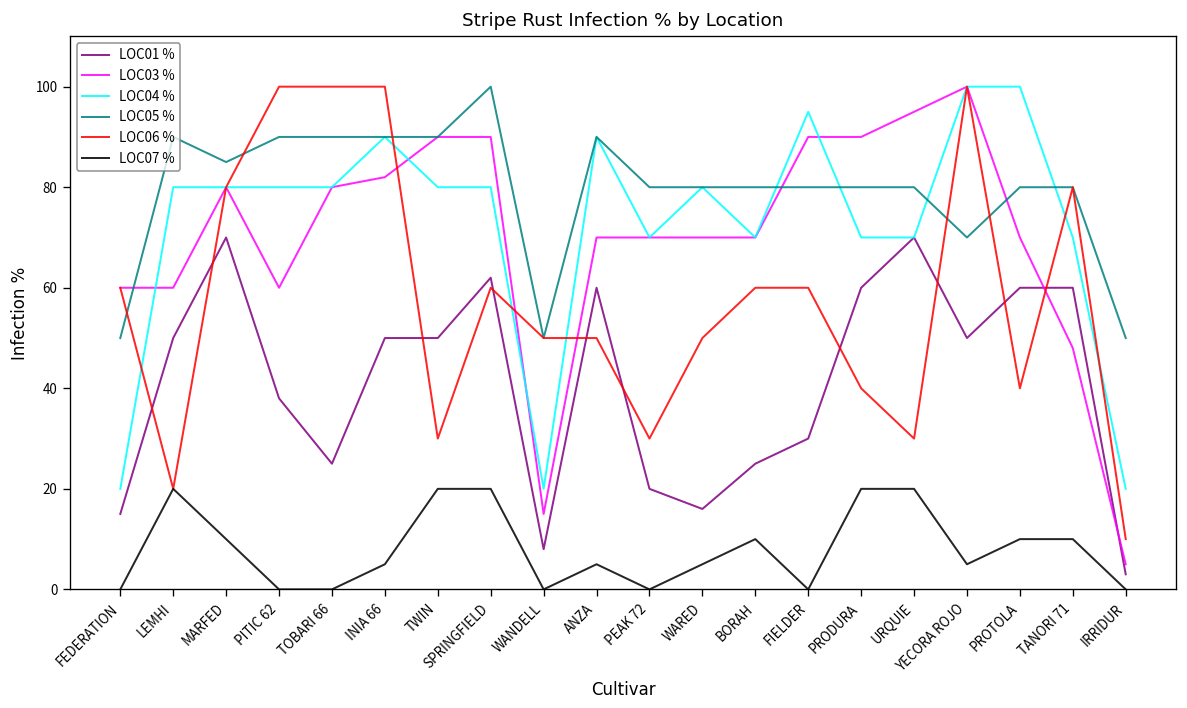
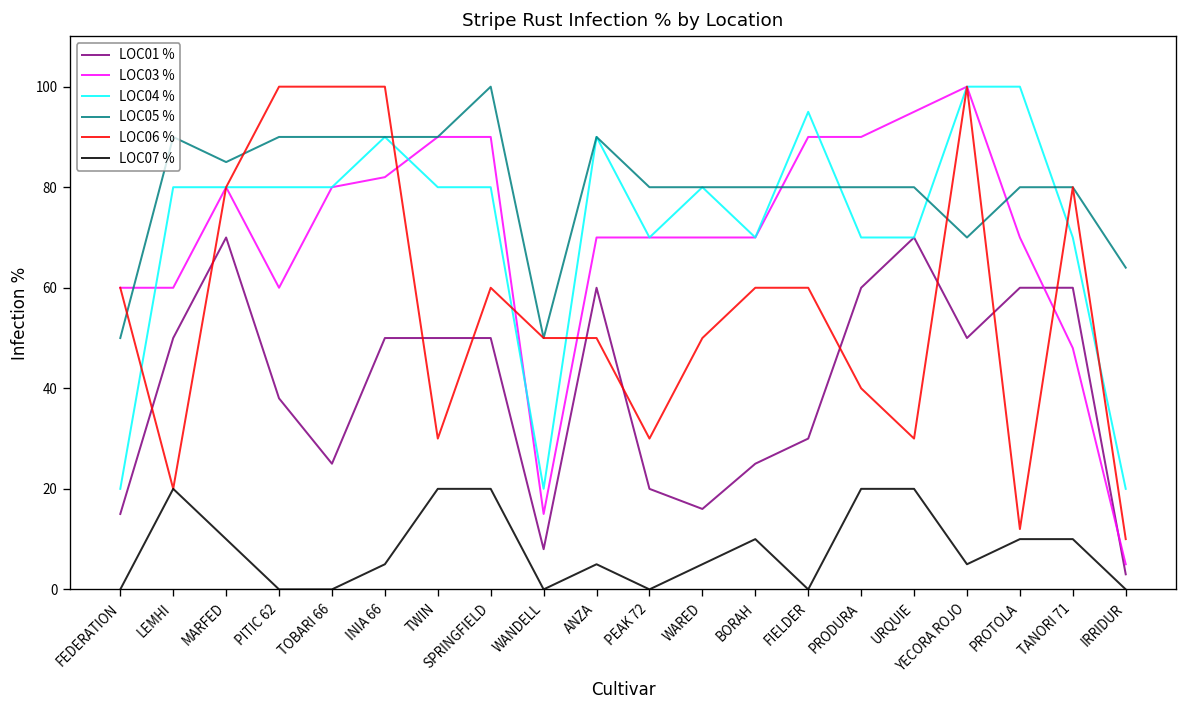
  {
    "LOC01 %": {
      "FEDERATION": 15,
      "LEMHI": 50,
      "MARFED": 70,
      "PITIC 62": 38,
      "TOBARI 66": 25,
      "INIA 66": 50,
      "TWIN": 50,
-     "SPRINGFIELD": 62,
+     "SPRINGFIELD": 50,
      "WANDELL": 8,
      "ANZA": 60,
      "PEAK 72": 20,
      "WARED": 16,
      "BORAH": 25,
      "FIELDER": 30,
      "PRODURA": 60,
      "YECORA ROJO": 50,
      "PROTOLA": 60,
      "TANORI 71": 60,
      "IRRIDUR": 3
    },
    "LOC03 %": {
      "LEMHI": 60,
      "PITIC 62": 60,
      "INIA 66": 82,
      "SPRINGFIELD": 90,
      "WANDELL": 15,
      "ANZA": 70,
      "WARED": 70,
      "FIELDER": 90,
      "PRODURA": 90,
      "URQUIE": 95,
      "PROTOLA": 70,
      "TANORI 71": 48,
      "IRRIDUR": 5
    },
    "LOC04 %": {
      "FEDERATION": 20,
      "LEMHI": 80,
      "PITIC 62": 80,
      "TWIN": 80,
      "SPRINGFIELD": 80,
      "WANDELL": 20,
      "FIELDER": 95,
      "PRODURA": 70,
      "PROTOLA": 100,
      "TANORI 71": 70,
      "IRRIDUR": 20
    },
    "LOC05 %": {
      "FEDERATION": 50,
      "MARFED": 85,
      "PITIC 62": 90,
      "TOBARI 66": 90,
      "SPRINGFIELD": 100,
      "PEAK 72": 80,
      "BORAH": 80,
      "FIELDER": 80,
      "PRODURA": 80,
      "URQUIE": 80,
      "YECORA ROJO": 70,
      "PROTOLA": 80,
-     "IRRIDUR": 50
+     "IRRIDUR": 64
    },
    "LOC06 %": {
      "PITIC 62": 100,
      "TOBARI 66": 100,
      "INIA 66": 100,
      "TWIN": 30,
      "SPRINGFIELD": 60,
      "ANZA": 50,
      "PEAK 72": 30,
      "WARED": 50,
      "BORAH": 60,
      "FIELDER": 60,
      "PRODURA": 40,
      "URQUIE": 30,
-     "PROTOLA": 40,
+     "PROTOLA": 12,
      "IRRIDUR": 10
    },
    "LOC07 %": {
      "FEDERATION": 0,
      "MARFED": 10,
      "PITIC 62": 0,
      "TOBARI 66": 0,
      "INIA 66": 5,
      "TWIN": 20,
      "SPRINGFIELD": 20,
      "WANDELL": 0,
      "ANZA": 5,
      "PEAK 72": 0,
      "WARED": 5,
      "BORAH": 10,
      "FIELDER": 0,
      "PRODURA": 20,
      "URQUIE": 20,
      "YECORA ROJO": 5,
      "PROTOLA": 10,
      "TANORI 71": 10,
      "IRRIDUR": 0
    }
  }
